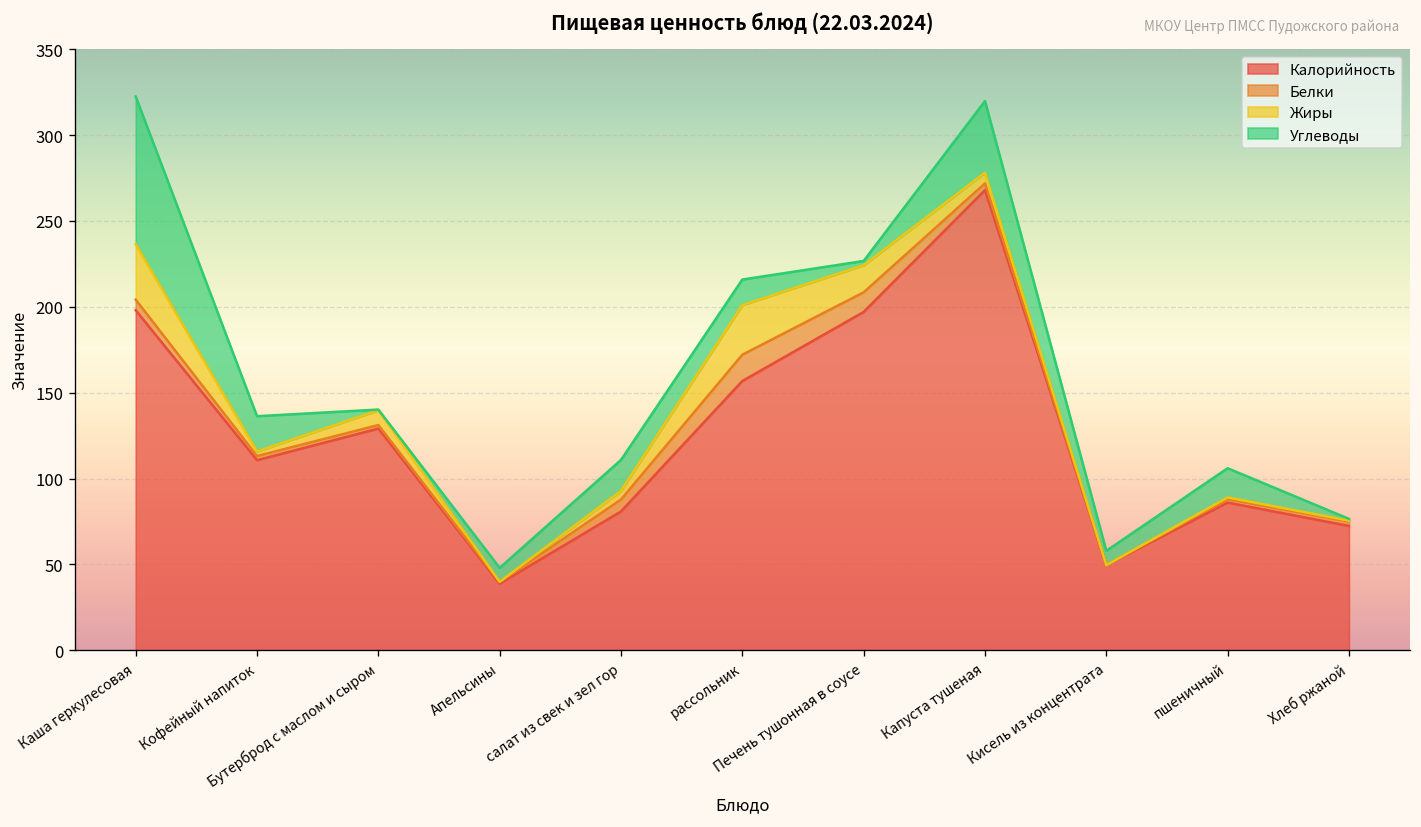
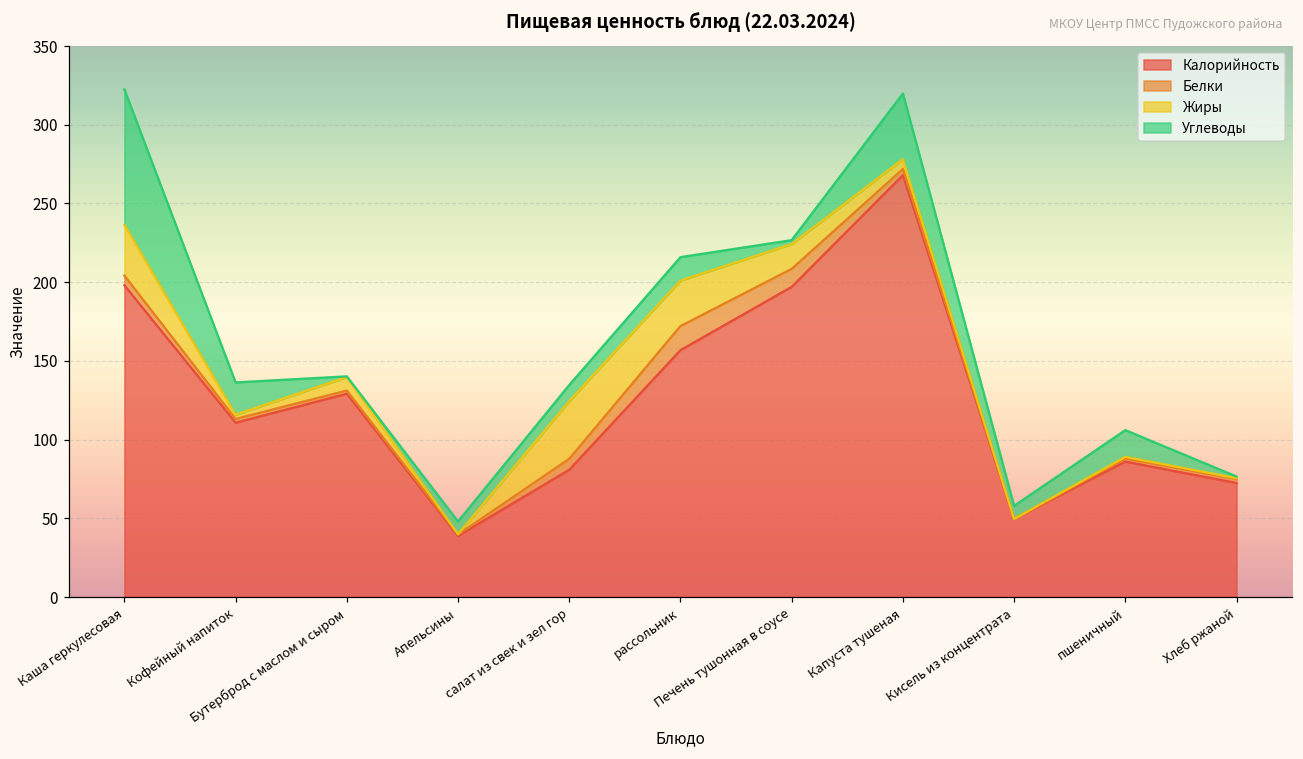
  {
    "Жиры": {
      "Каша геркулесовая": 32,
      "Кофейный напиток": 3,
-     "салат из свек и зел гор": 5,
+     "салат из свек и зел гор": 37,
      "рассольник": 29,
      "Печень тушонная в соусе": 16,
      "Капуста тушеная": 6
    },
    "Углеводы": {
      "Каша геркулесовая": 86,
      "Кофейный напиток": 21,
      "Апельсины": 8,
-     "салат из свек и зел гор": 18,
+     "салат из свек и зел гор": 10,
      "рассольник": 15,
      "Печень тушонная в соусе": 3,
      "Капуста тушеная": 42,
      "Кисель из концентрата": 8,
      "пшеничный": 17
    }
  }
